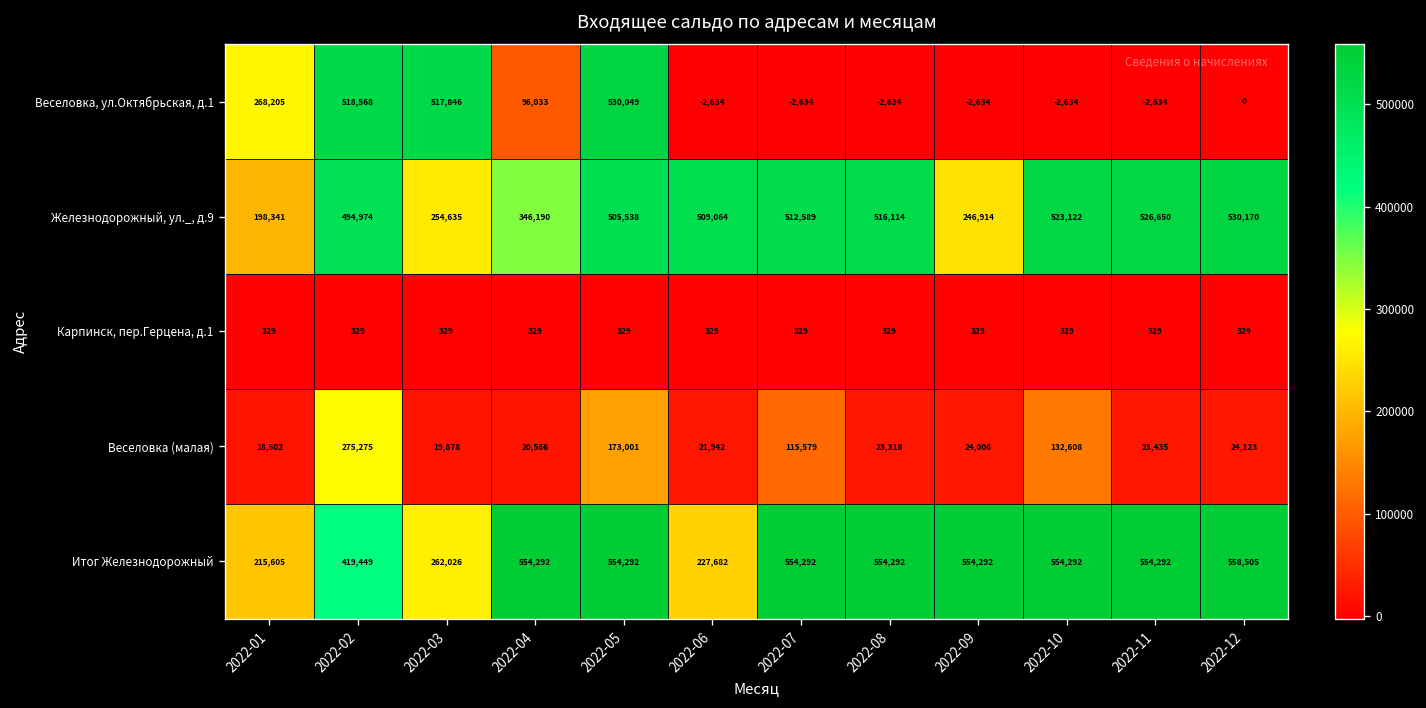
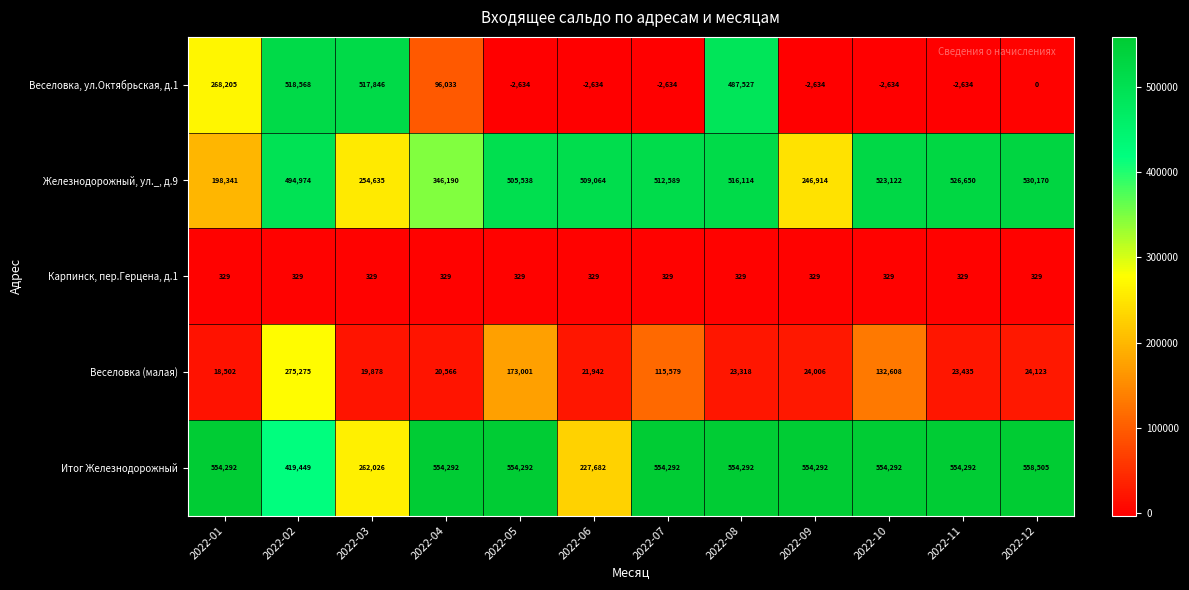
  {
    "Веселовка, ул.Октябрьская, д.1": {
      "2022-01": "268,205",
      "2022-02": "518,568",
      "2022-03": "517,846",
      "2022-04": "96,033",
-     "2022-05": "530,049",
+     "2022-05": "-2,634",
      "2022-06": "-2,634",
      "2022-07": "-2,634",
-     "2022-08": "-2,634",
+     "2022-08": "487,527",
      "2022-09": "-2,634",
      "2022-10": "-2,634",
      "2022-12": "0"
    },
    "Железнодорожный, ул._, д.9": {
      "2022-01": "198,341",
      "2022-02": "494,974",
      "2022-03": "254,635",
      "2022-04": "346,190",
      "2022-05": "505,538",
      "2022-06": "509,064",
      "2022-07": "512,589",
      "2022-08": "516,114",
      "2022-09": "246,914",
      "2022-10": "523,122",
      "2022-11": "526,650",
      "2022-12": "530,170"
    },
    "Карпинск, пер.Герцена, д.1": {
      "2022-01": "329",
      "2022-02": "329",
      "2022-03": "329",
      "2022-04": "329",
      "2022-05": "329",
      "2022-06": "329",
      "2022-07": "329",
      "2022-08": "329",
      "2022-09": "329",
      "2022-10": "329",
      "2022-11": "329",
      "2022-12": "329"
    },
    "Веселовка (малая)": {
      "2022-01": "18,502",
      "2022-02": "275,275",
      "2022-03": "19,878",
      "2022-04": "20,566",
      "2022-05": "173,001",
      "2022-06": "21,942",
      "2022-07": "115,579",
      "2022-08": "23,318",
      "2022-09": "24,006",
      "2022-10": "132,608",
      "2022-11": "23,435",
      "2022-12": "24,123"
    },
    "Итог Железнодорожный": {
-     "2022-01": "215,605",
+     "2022-01": "554,292",
      "2022-02": "419,449",
      "2022-03": "262,026",
      "2022-04": "554,292",
      "2022-05": "554,292",
      "2022-06": "227,682",
      "2022-07": "554,292",
      "2022-08": "554,292",
      "2022-09": "554,292",
      "2022-10": "554,292",
      "2022-11": "554,292",
      "2022-12": "558,505"
    }
  }
